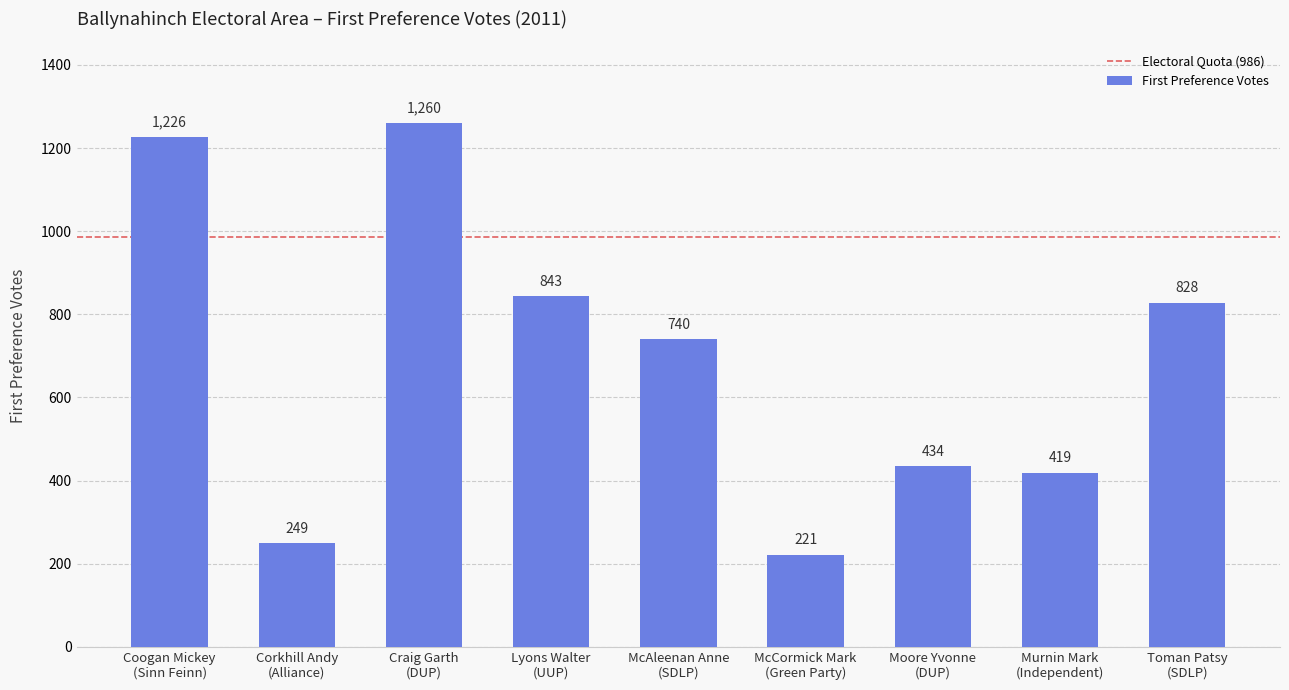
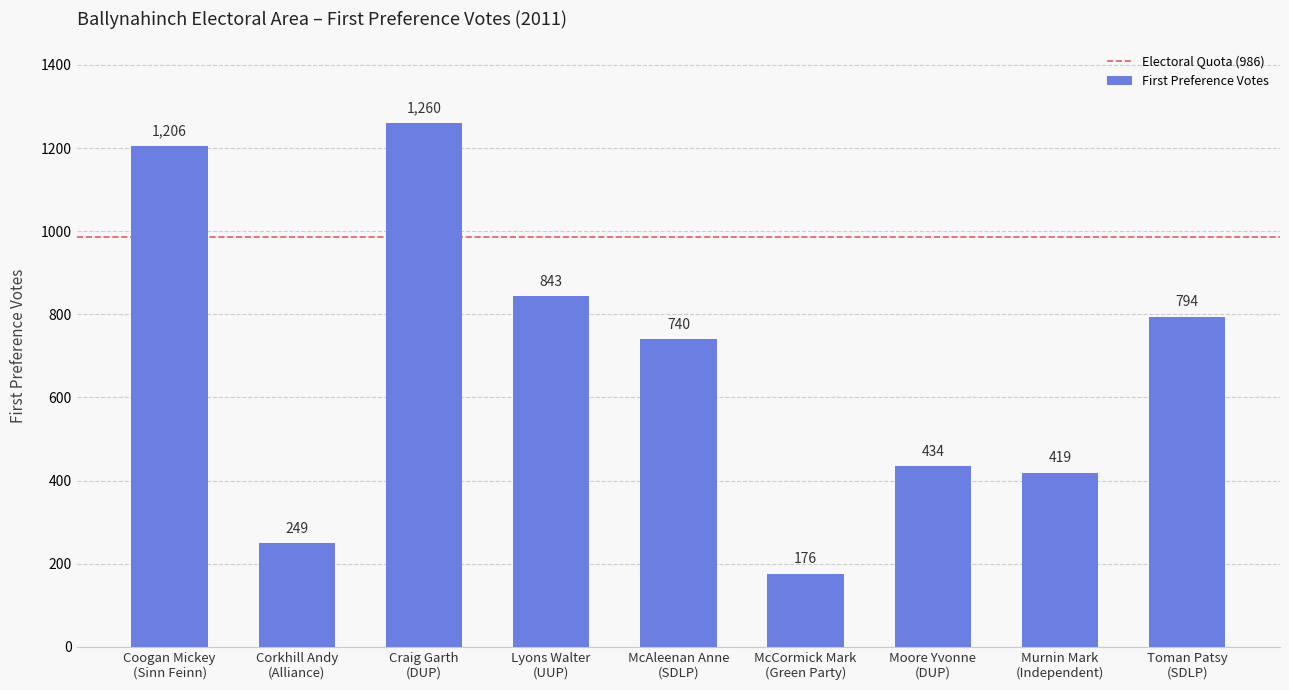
  {
-   "Coogan Mickey (Sinn Feinn)": "1,226",
+   "Coogan Mickey (Sinn Feinn)": "1,206",
    "Corkhill Andy (Alliance)": "249",
    "Craig Garth (DUP)": "1,260",
    "Lyons Walter (UUP)": "843",
    "McAleenan Anne (SDLP)": "740",
-   "McCormick Mark (Green Party)": "221",
+   "McCormick Mark (Green Party)": "176",
    "Moore Yvonne (DUP)": "434",
    "Murnin Mark (Independent)": "419",
-   "Toman Patsy (SDLP)": "828"
+   "Toman Patsy (SDLP)": "794"
  }
